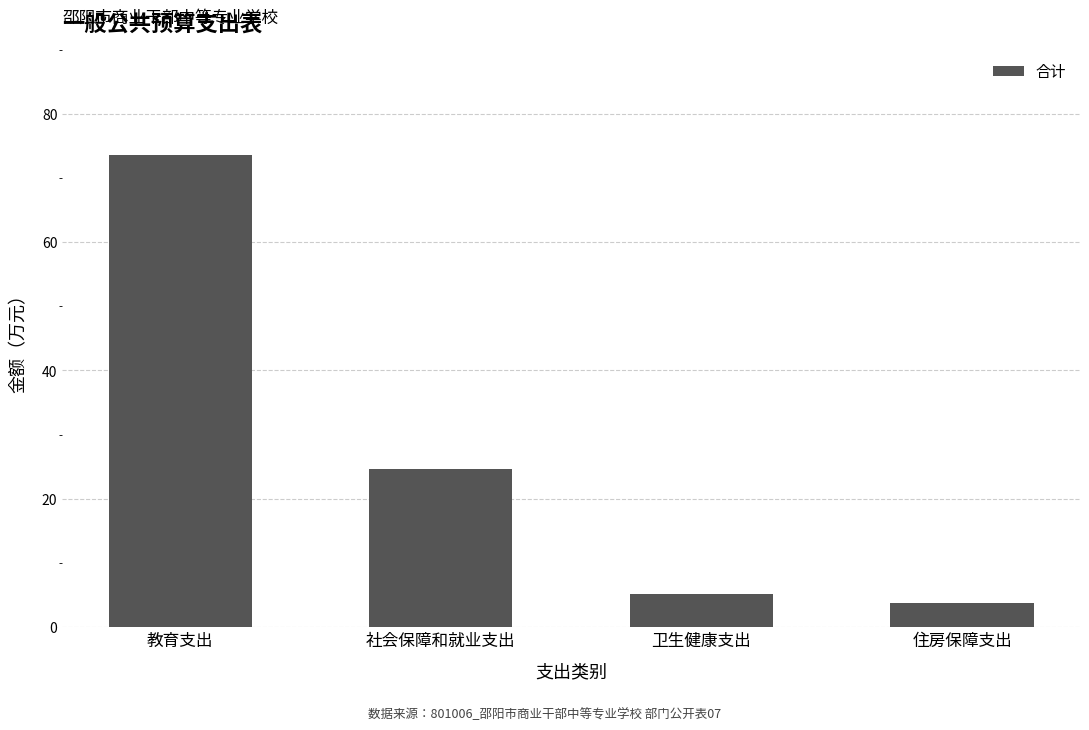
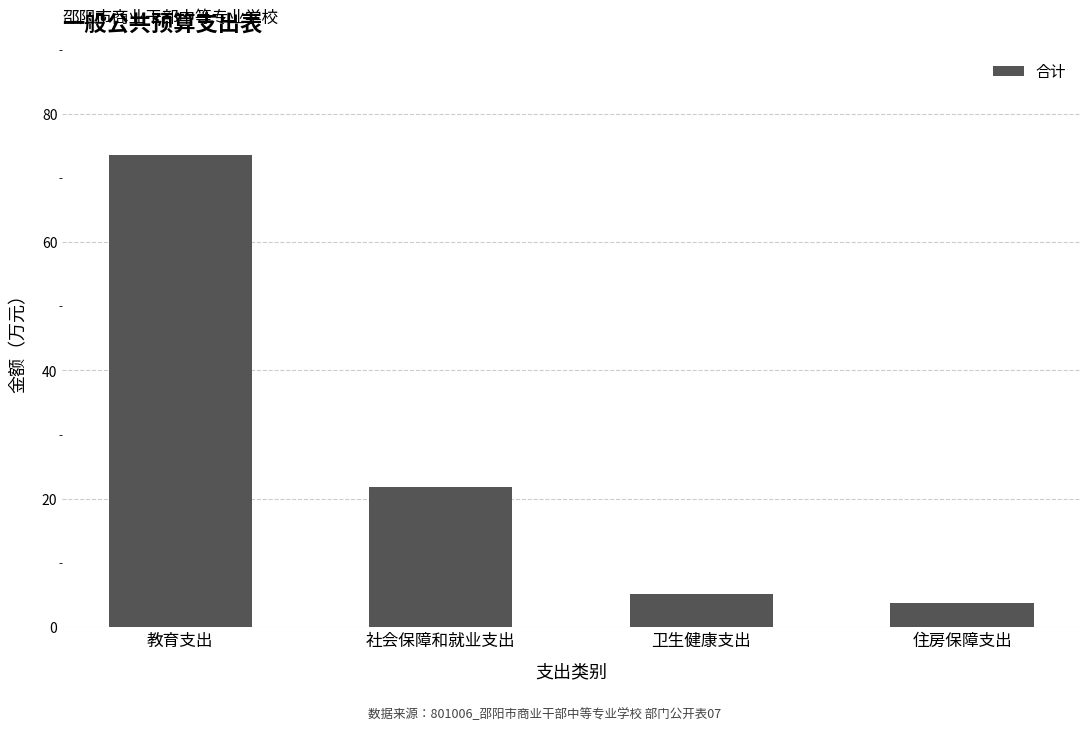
  {
    "教育支出": 74,
-   "社会保障和就业支出": 25,
+   "社会保障和就业支出": 22,
    "卫生健康支出": 5,
    "住房保障支出": 4
  }
